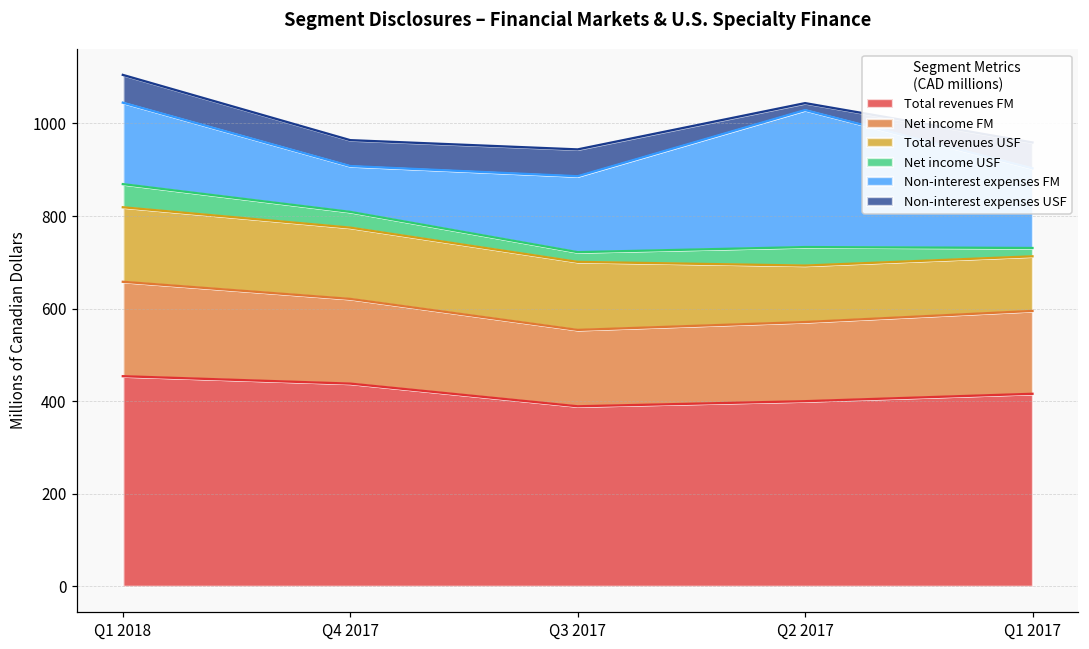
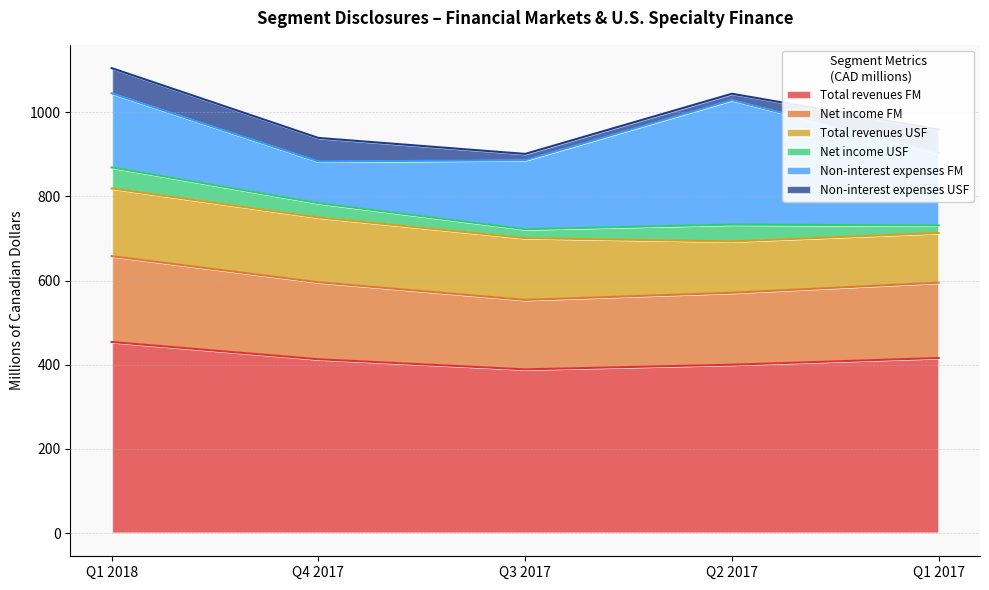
  {
    "Total revenues FM": {
      "Q1 2018": 450,
-     "Q4 2017": 440,
+     "Q4 2017": 410,
      "Q3 2017": 390,
      "Q2 2017": 400,
      "Q1 2017": 420
    },
    "Net income USF": {
      "Q1 2018": 50,
      "Q4 2017": 30,
      "Q3 2017": 20,
      "Q2 2017": 40,
      "Q1 2017": 20
    },
    "Non-interest expenses FM": {
      "Q1 2018": 180,
      "Q4 2017": 100,
      "Q3 2017": 160,
      "Q2 2017": 300
    },
    "Non-interest expenses USF": {
      "Q1 2018": 60,
      "Q4 2017": 60,
-     "Q3 2017": 60,
+     "Q3 2017": 20,
      "Q2 2017": 20
    }
  }
